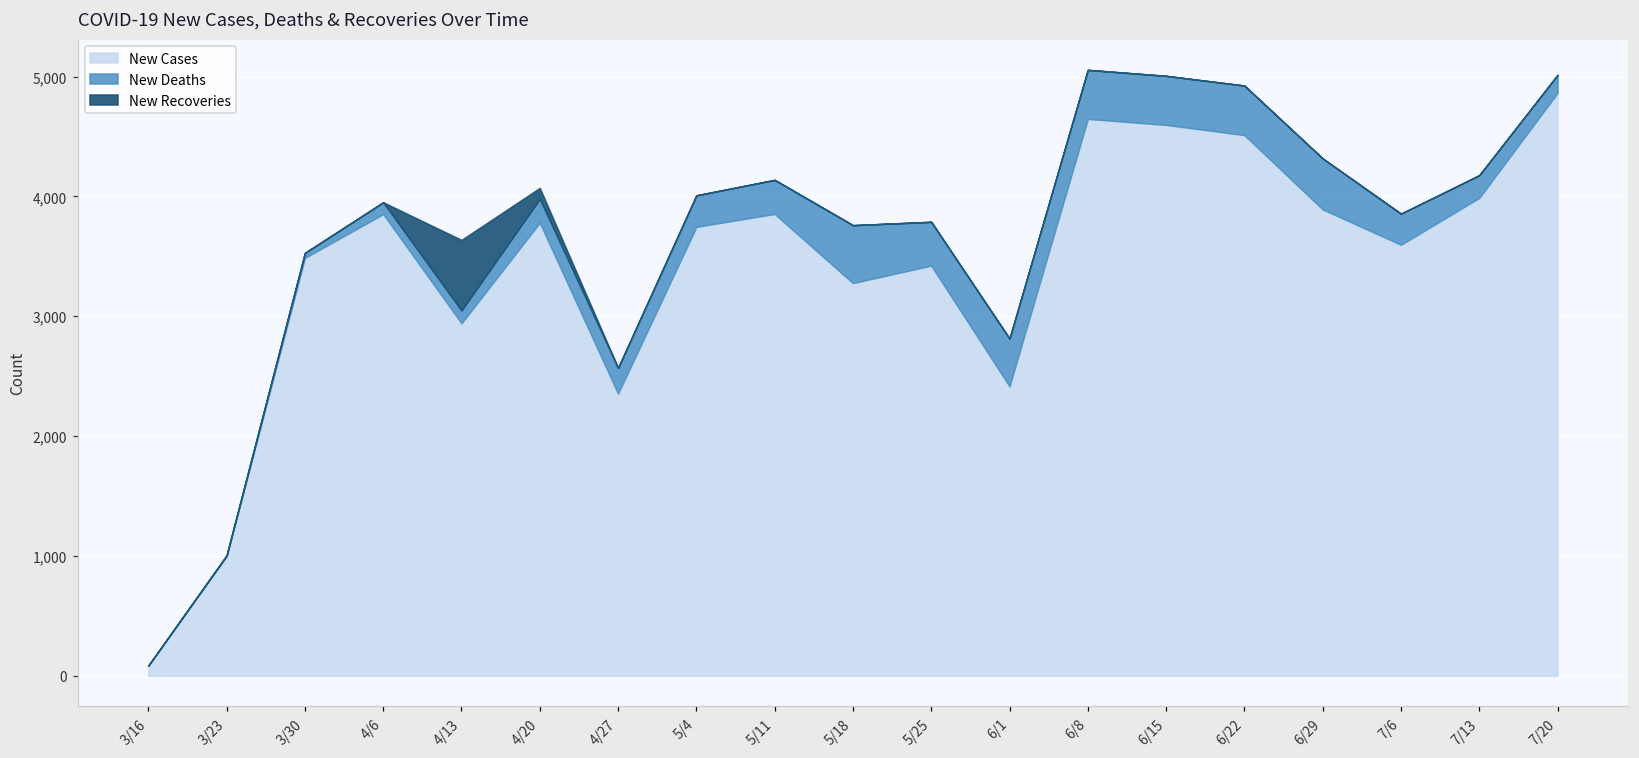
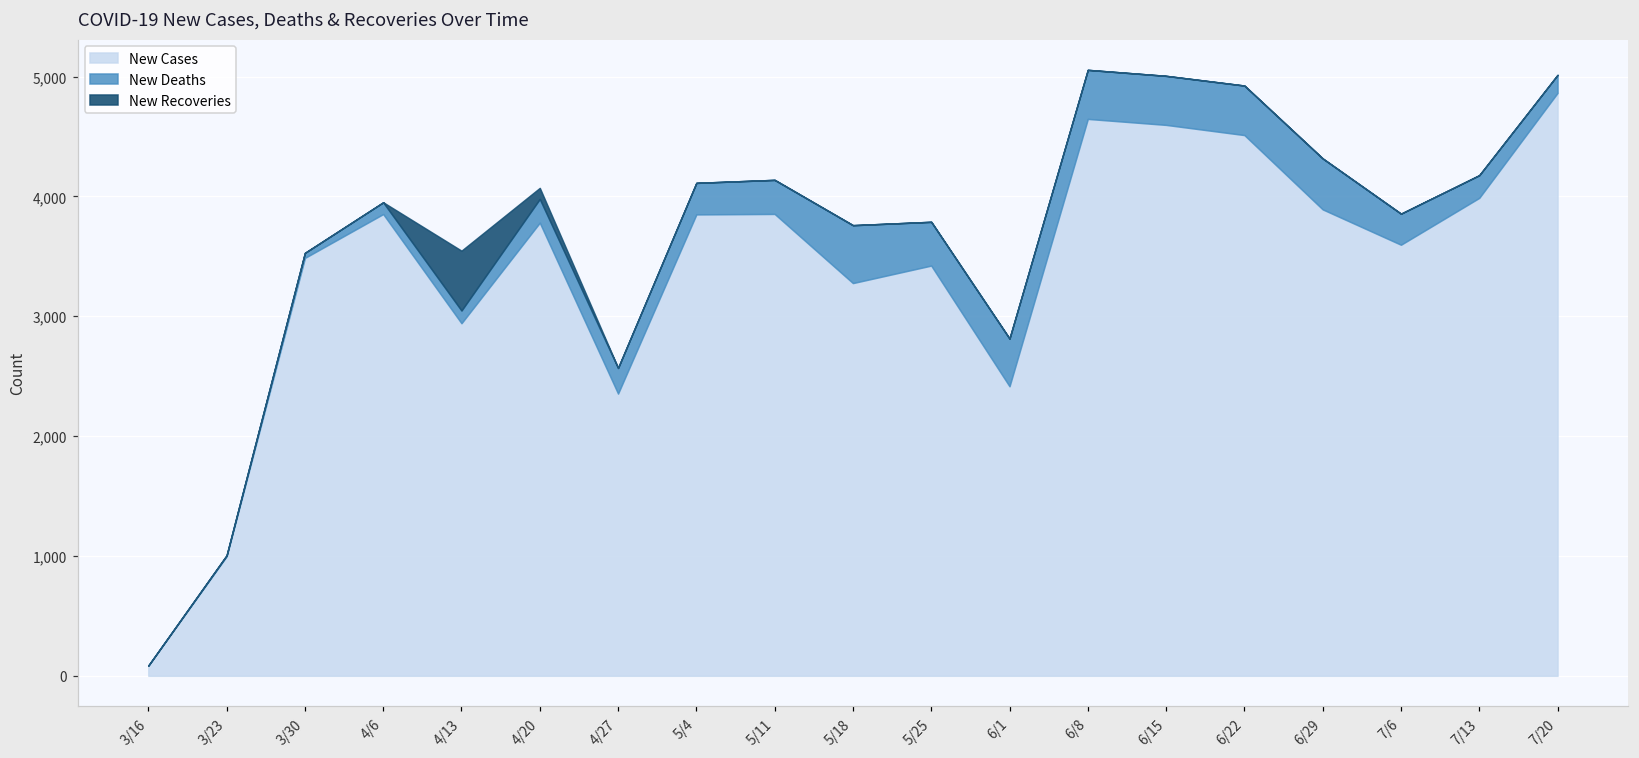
  {
    "New Cases": {
      "3/30": "3,490",
      "4/6": "3,850",
      "4/13": "2,940",
      "4/20": "3,780",
      "4/27": "2,360",
-     "5/4": "3,750",
+     "5/4": "3,850",
      "5/11": "3,850",
      "5/18": "3,280",
      "5/25": "3,420",
      "6/1": "2,420",
      "6/8": "4,650",
      "6/15": "4,600",
      "6/22": "4,510",
      "6/29": "3,890",
      "7/6": "3,600",
      "7/13": "3,990",
      "7/20": "4,860"
    },
    "New Deaths": {
      "4/13": "110",
      "4/20": "200"
    },
    "New Recoveries": {
-     "4/13": "590",
+     "4/13": "500",
      "4/20": "90"
    }
  }
